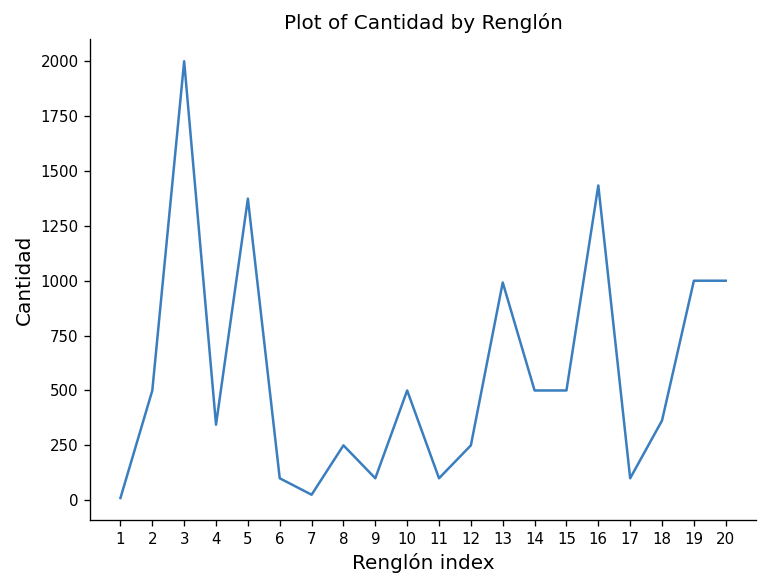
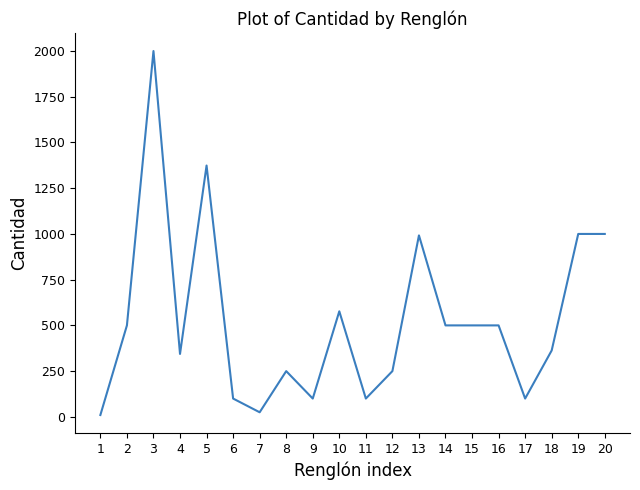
  {
    "1": 10,
    "2": 500,
    "3": 2000,
    "4": 340,
    "5": 1370,
    "6": 100,
    "7": 30,
    "8": 250,
    "9": 100,
-   "10": 500,
+   "10": 580,
    "11": 100,
    "12": 250,
    "13": 990,
    "14": 500,
    "15": 500,
-   "16": 1430,
+   "16": 500,
    "17": 100,
    "18": 360,
    "19": 1000,
    "20": 1000
  }
